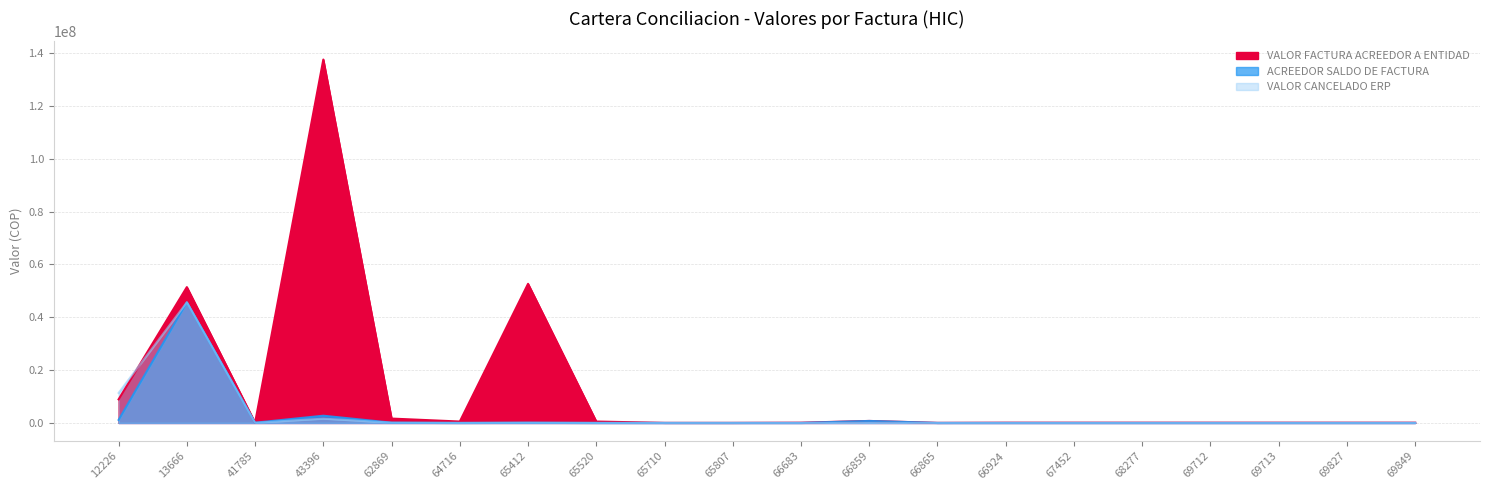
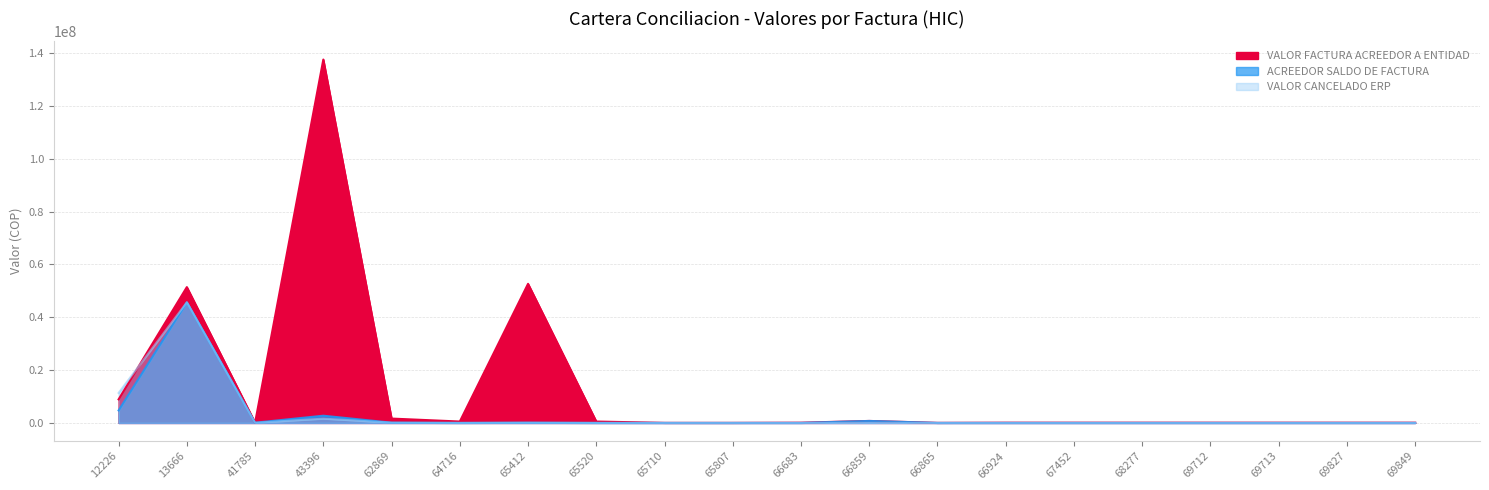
  {
    "VALOR FACTURA ACREEDOR A ENTIDAD": {
      "12226": 9000000,
      "13666": 51000000,
      "43396": 138000000,
      "62869": 2000000,
      "65412": 53000000
    },
    "ACREEDOR SALDO DE FACTURA": {
-     "12226": 1000000,
+     "12226": 5000000,
      "43396": 3000000
    },
    "VALOR CANCELADO ERP": {
      "12226": 11000000,
      "43396": 2000000
    }
  }
